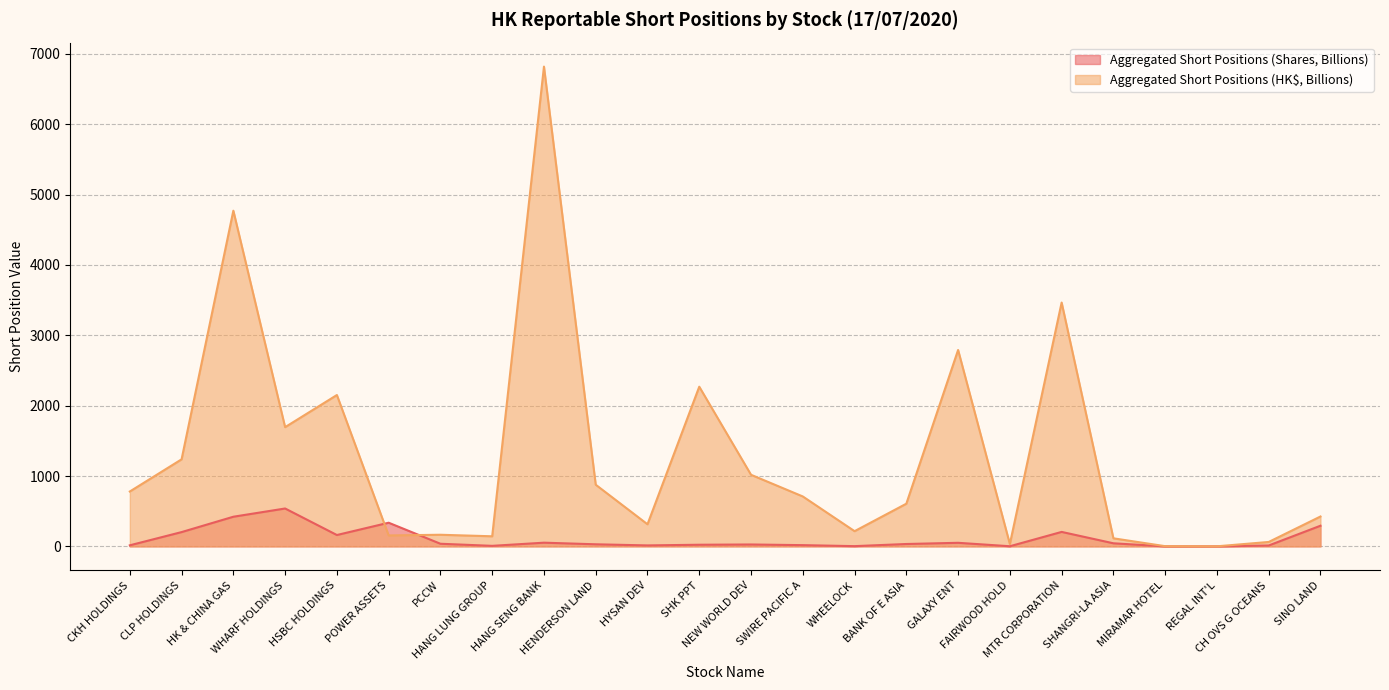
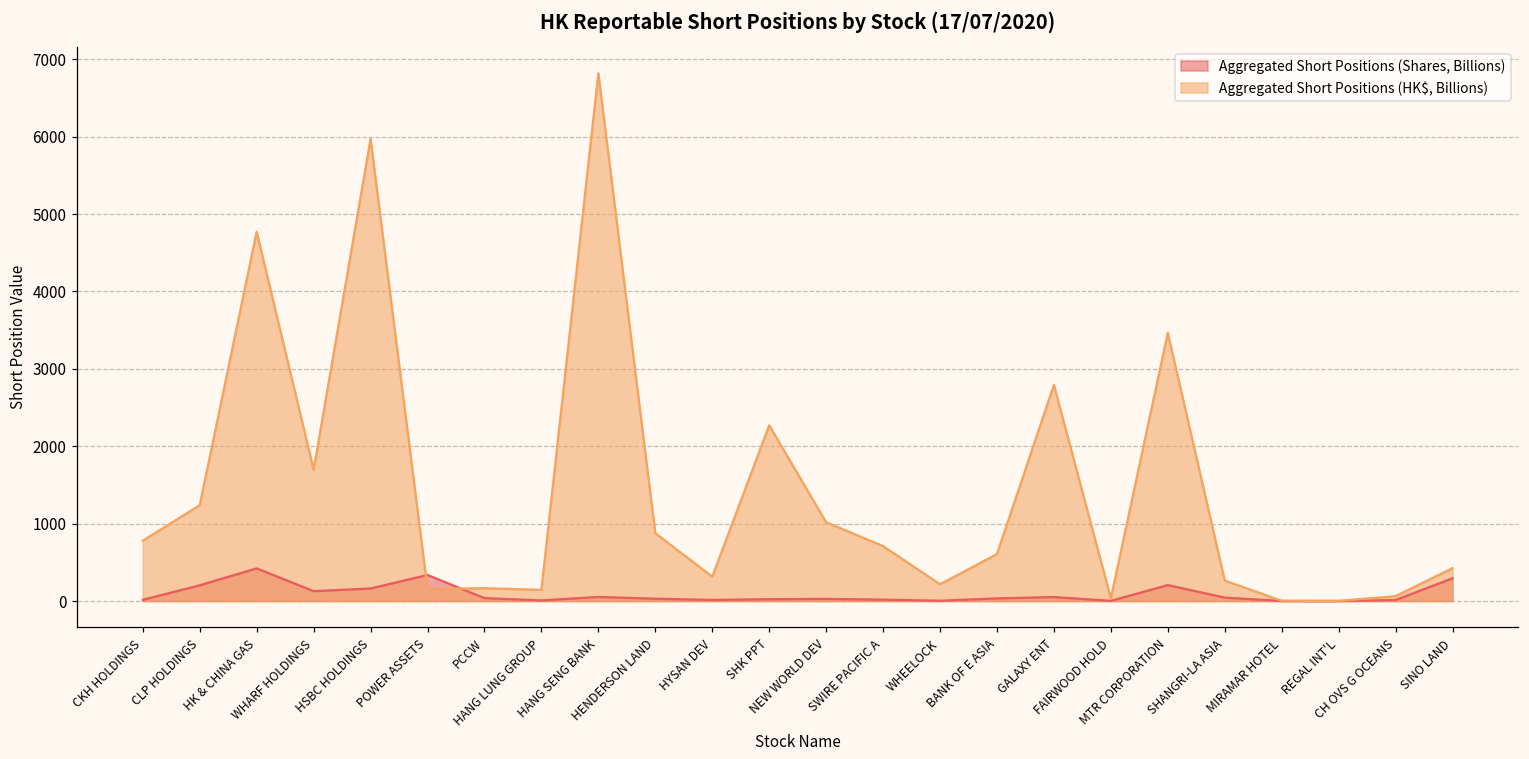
  {
    "Aggregated Short Positions (Shares, Billions)": {
      "CKH HOLDINGS": 0,
      "CLP HOLDINGS": 200,
      "HK & CHINA GAS": 400,
-     "WHARF HOLDINGS": 500,
+     "WHARF HOLDINGS": 100,
      "HSBC HOLDINGS": 200,
      "POWER ASSETS": 300,
      "PCCW": 0,
      "HANG LUNG GROUP": 0,
      "HANG SENG BANK": 100,
      "HENDERSON LAND": 0,
      "HYSAN DEV": 0,
      "SHK PPT": 0,
      "NEW WORLD DEV": 0,
      "SWIRE PACIFIC A": 0,
      "WHEELOCK": 0,
      "BANK OF E ASIA": 0,
      "GALAXY ENT": 100,
      "MTR CORPORATION": 200,
      "SHANGRI-LA ASIA": 0,
      "CH OVS G OCEANS": 0,
      "SINO LAND": 300
    },
    "Aggregated Short Positions (HK$, Billions)": {
      "CKH HOLDINGS": 800,
      "CLP HOLDINGS": 1200,
      "HK & CHINA GAS": 4800,
      "WHARF HOLDINGS": 1700,
-     "HSBC HOLDINGS": 2200,
+     "HSBC HOLDINGS": 6000,
      "POWER ASSETS": 200,
      "PCCW": 200,
      "HANG LUNG GROUP": 100,
      "HANG SENG BANK": 6800,
      "HENDERSON LAND": 900,
      "HYSAN DEV": 300,
      "SHK PPT": 2300,
      "NEW WORLD DEV": 1000,
      "SWIRE PACIFIC A": 700,
      "WHEELOCK": 200,
      "BANK OF E ASIA": 600,
      "GALAXY ENT": 2800,
      "MTR CORPORATION": 3500,
-     "SHANGRI-LA ASIA": 100,
+     "SHANGRI-LA ASIA": 300,
      "CH OVS G OCEANS": 100,
      "SINO LAND": 400
    }
  }
